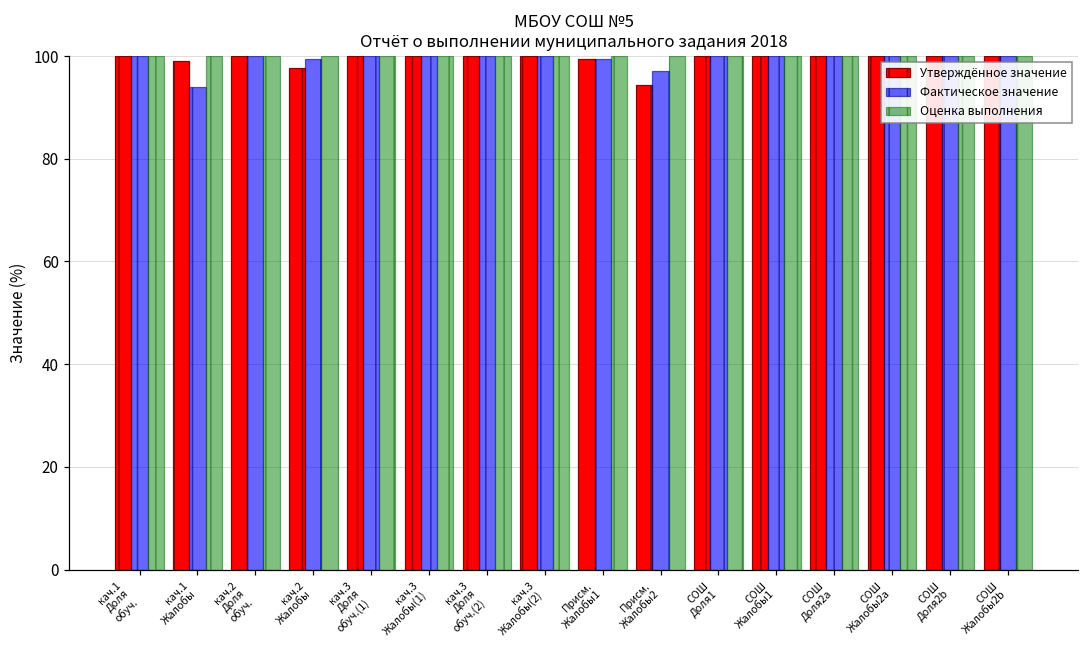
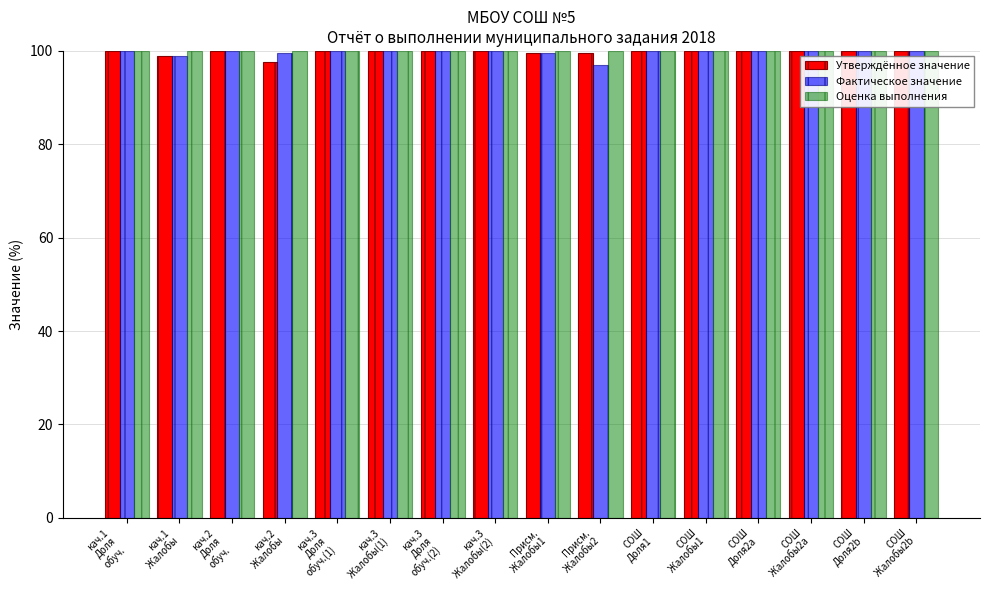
  {
    "Утверждённое значение": {
      "кач.1 Доля обуч.": 100,
      "кач.1 Жалобы": 99,
      "кач.2 Доля обуч.": 100,
      "кач.2 Жалобы": 98,
      "кач.3 Доля обуч.(1)": 100,
      "кач.3 Жалобы(1)": 100,
      "кач.3 Доля обуч.(2)": 100,
      "кач.3 Жалобы(2)": 100,
      "Присм. Жалобы1": 100,
-     "Присм. Жалобы2": 94,
+     "Присм. Жалобы2": 100,
      "СОШ Доля1": 100,
      "СОШ Жалобы1": 100,
      "СОШ Доля2a": 100,
      "СОШ Жалобы2a": 100,
      "СОШ Доля2b": 100,
      "СОШ Жалобы2b": 100
    },
    "Фактическое значение": {
      "кач.1 Доля обуч.": 100,
-     "кач.1 Жалобы": 94,
+     "кач.1 Жалобы": 99,
      "кач.2 Доля обуч.": 100,
      "кач.2 Жалобы": 100,
      "кач.3 Доля обуч.(1)": 100,
      "кач.3 Жалобы(1)": 100,
      "кач.3 Доля обуч.(2)": 100,
      "кач.3 Жалобы(2)": 100,
      "Присм. Жалобы1": 100,
      "Присм. Жалобы2": 97,
      "СОШ Доля1": 100,
      "СОШ Жалобы1": 100,
      "СОШ Доля2a": 100,
      "СОШ Жалобы2a": 100,
      "СОШ Доля2b": 100,
      "СОШ Жалобы2b": 100
    },
    "Оценка выполнения": {
      "кач.1 Доля обуч.": 100,
      "кач.1 Жалобы": 100,
      "кач.2 Доля обуч.": 100,
      "кач.2 Жалобы": 100,
      "кач.3 Доля обуч.(1)": 100,
      "кач.3 Жалобы(1)": 100,
      "кач.3 Доля обуч.(2)": 100,
      "кач.3 Жалобы(2)": 100,
      "Присм. Жалобы1": 100,
      "Присм. Жалобы2": 100,
      "СОШ Доля1": 100,
      "СОШ Жалобы1": 100,
      "СОШ Доля2a": 100,
      "СОШ Жалобы2a": 100,
      "СОШ Доля2b": 100,
      "СОШ Жалобы2b": 100
    }
  }
